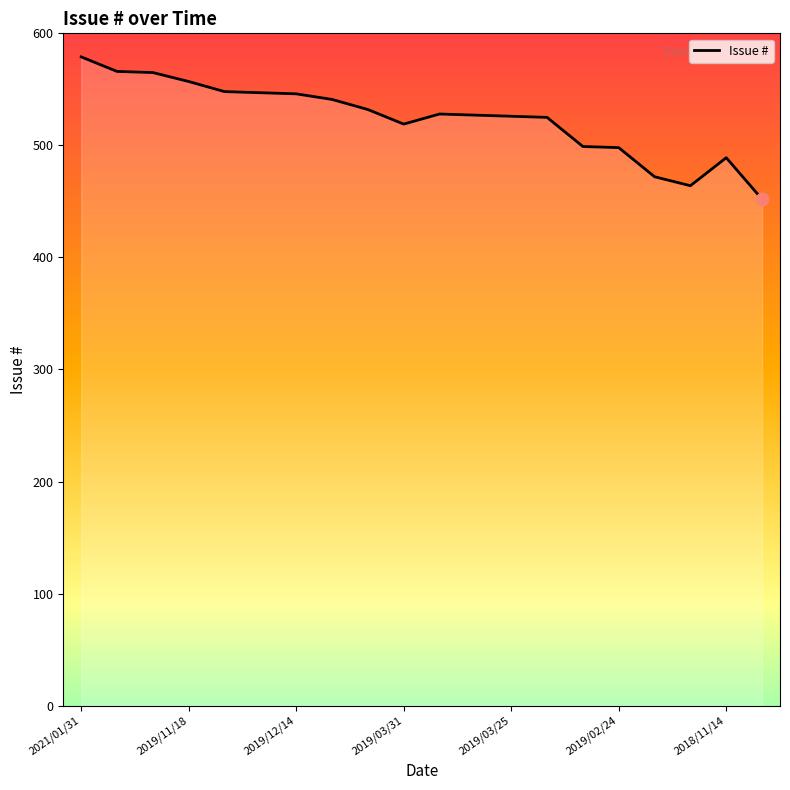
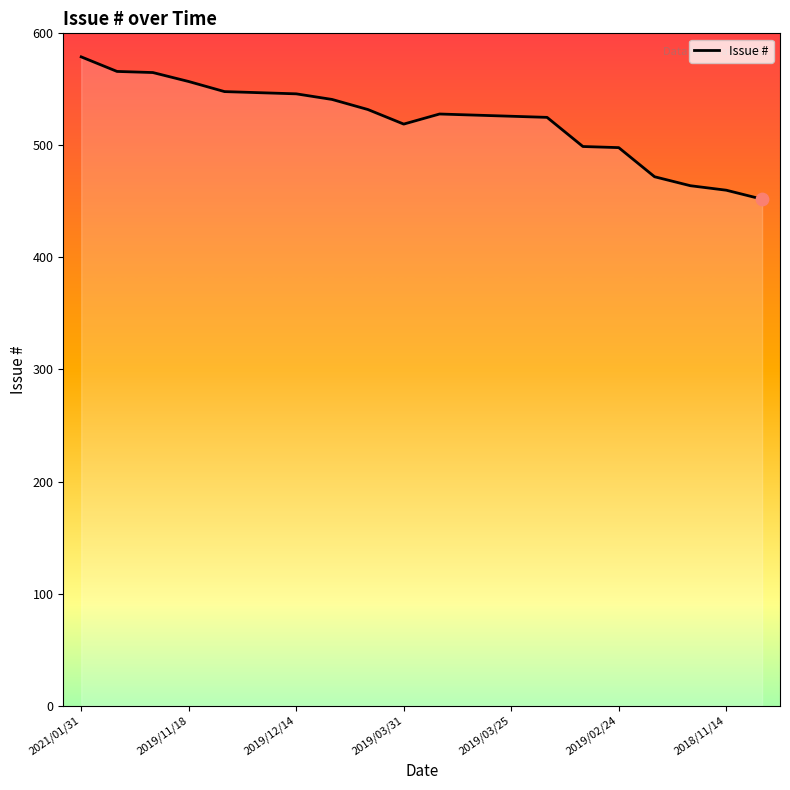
  {
    "Issue #": {
      "2021/01/31": 579,
      "2019/11/18": 557,
      "2019/03/31": 519,
-     "2018/11/14": 489
+     "2018/11/14": 460
    }
  }
